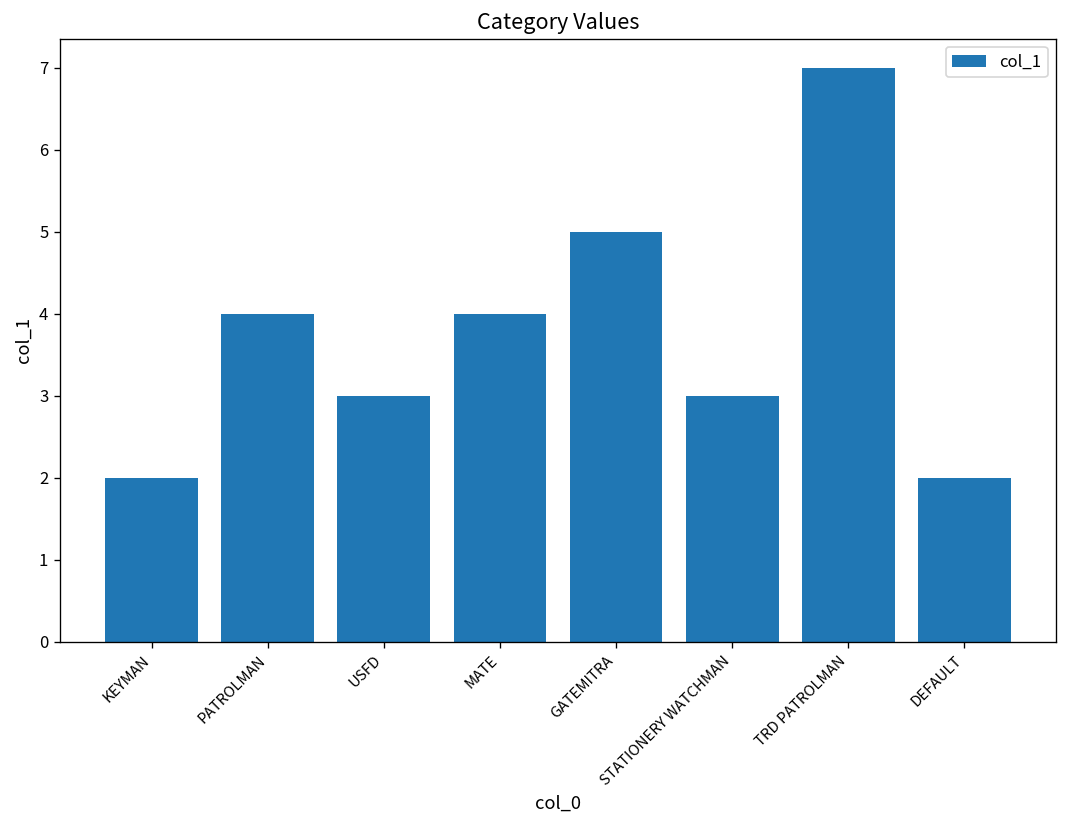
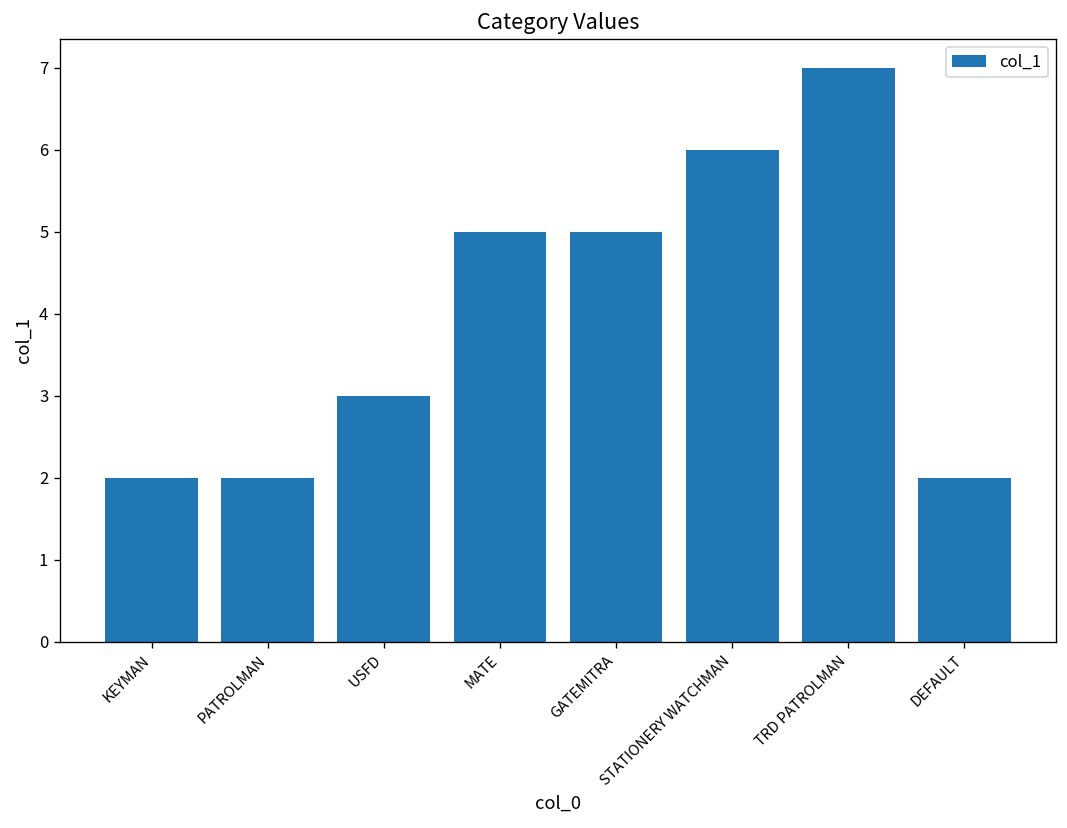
  {
    "KEYMAN": 2,
-   "PATROLMAN": 4,
+   "PATROLMAN": 2,
    "USFD": 3,
-   "MATE": 4,
+   "MATE": 5,
    "GATEMITRA": 5,
-   "STATIONERY WATCHMAN": 3,
+   "STATIONERY WATCHMAN": 6,
    "TRD PATROLMAN": 7,
    "DEFAULT": 2
  }
